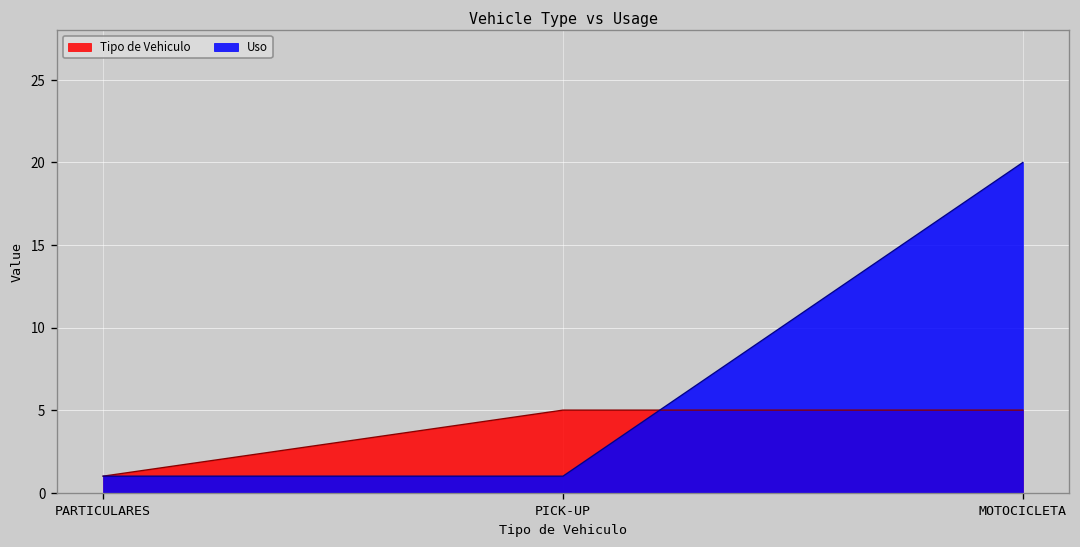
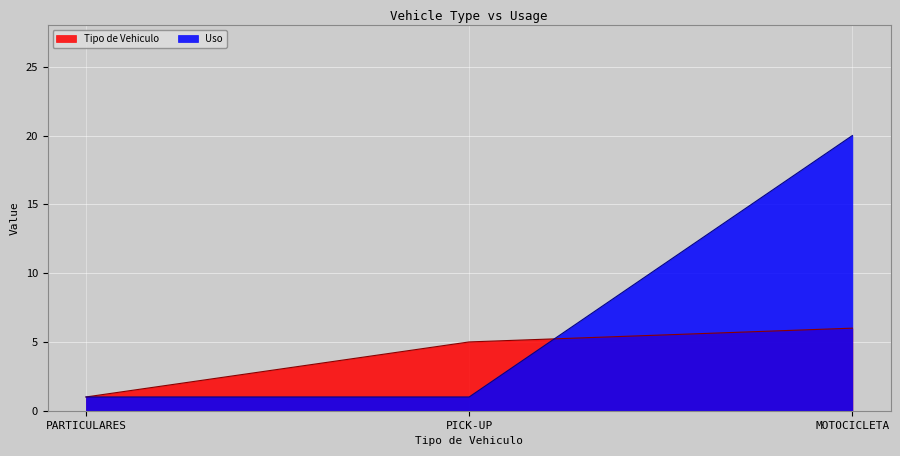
  {
    "Tipo de Vehiculo": {
      "PICK-UP": 5,
-     "MOTOCICLETA": 5
+     "MOTOCICLETA": 6
    },
    "Uso": {
      "PICK-UP": 1,
      "MOTOCICLETA": 20
    }
  }
